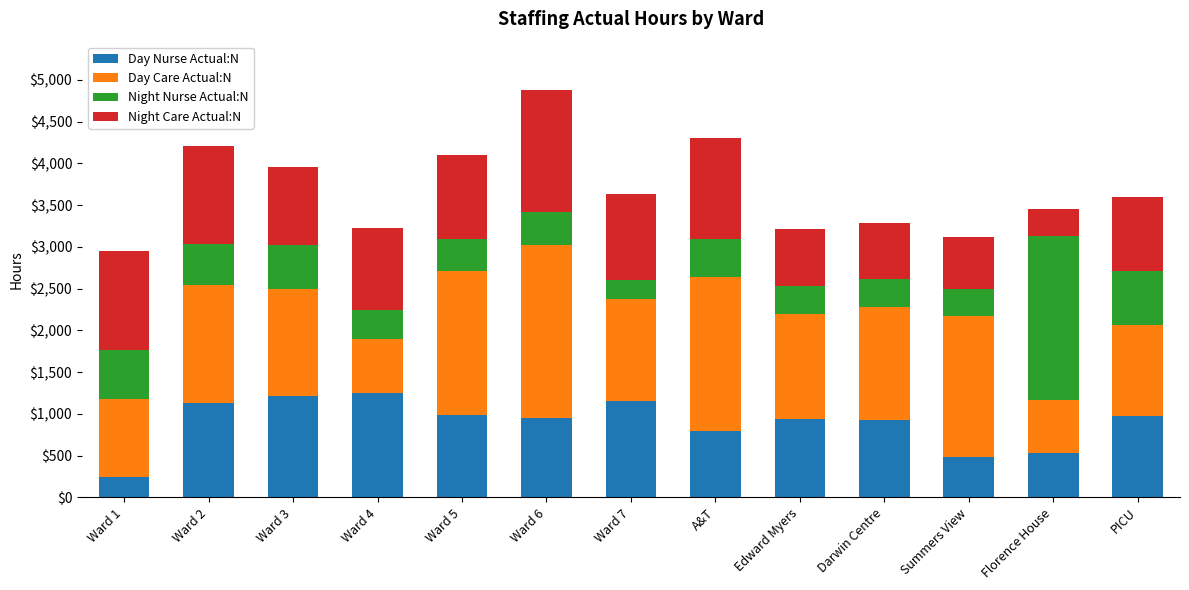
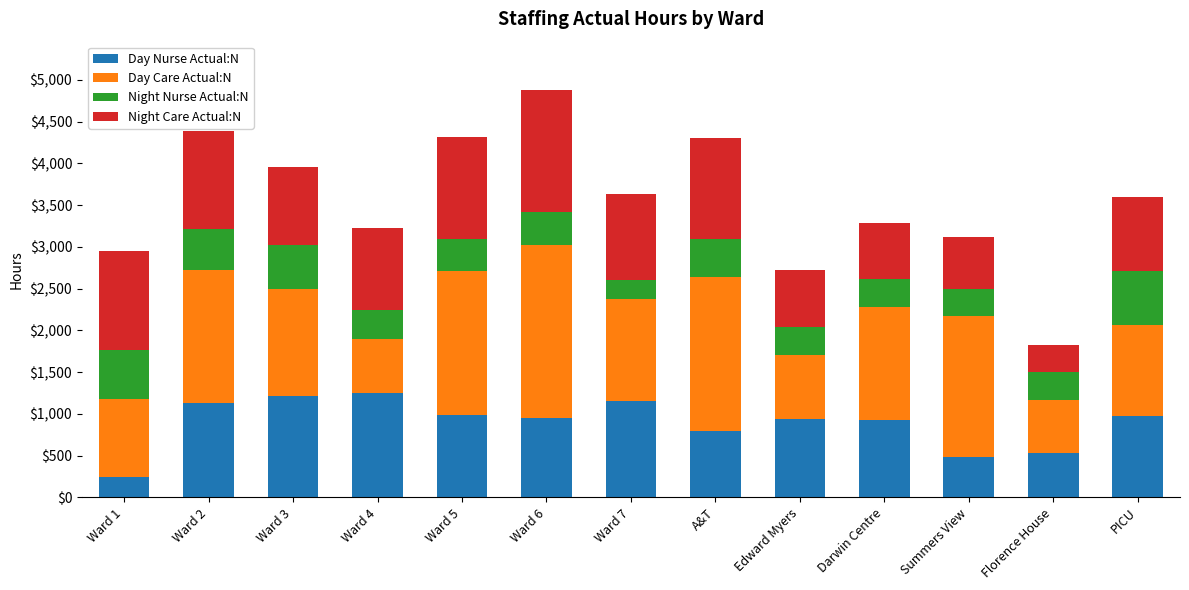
  {
    "Day Nurse Actual:N": {
      "Ward 1": "$200",
      "Ward 2": "$1,100",
      "Ward 3": "$1,200",
      "Ward 4": "$1,200",
      "Ward 5": "$1,000",
      "Ward 6": "$1,000",
      "Ward 7": "$1,100",
      "A&T": "$800",
      "Edward Myers": "$900",
      "Darwin Centre": "$900",
      "Summers View": "$500",
      "Florence House": "$500",
      "PICU": "$1,000"
    },
    "Day Care Actual:N": {
      "Ward 1": "$900",
-     "Ward 2": "$1,400",
+     "Ward 2": "$1,600",
      "Ward 3": "$1,300",
      "Ward 4": "$700",
      "Ward 5": "$1,700",
      "Ward 6": "$2,100",
      "Ward 7": "$1,200",
      "A&T": "$1,800",
-     "Edward Myers": "$1,300",
+     "Edward Myers": "$800",
      "Darwin Centre": "$1,400",
      "Summers View": "$1,700",
      "Florence House": "$600",
      "PICU": "$1,100"
    },
    "Night Nurse Actual:N": {
      "Ward 1": "$600",
      "Ward 2": "$500",
      "Ward 3": "$500",
      "Ward 4": "$300",
      "Ward 5": "$400",
      "Ward 6": "$400",
      "Ward 7": "$200",
      "A&T": "$500",
      "Edward Myers": "$300",
      "Darwin Centre": "$300",
      "Summers View": "$300",
-     "Florence House": "$2,000",
+     "Florence House": "$300",
      "PICU": "$700"
    },
    "Night Care Actual:N": {
      "Ward 1": "$1,200",
      "Ward 2": "$1,200",
      "Ward 3": "$900",
      "Ward 4": "$1,000",
-     "Ward 5": "$1,000",
+     "Ward 5": "$1,200",
      "Ward 6": "$1,500",
      "Ward 7": "$1,000",
      "A&T": "$1,200",
      "Edward Myers": "$700",
      "Darwin Centre": "$700",
      "Summers View": "$600",
      "Florence House": "$300",
      "PICU": "$900"
    }
  }
